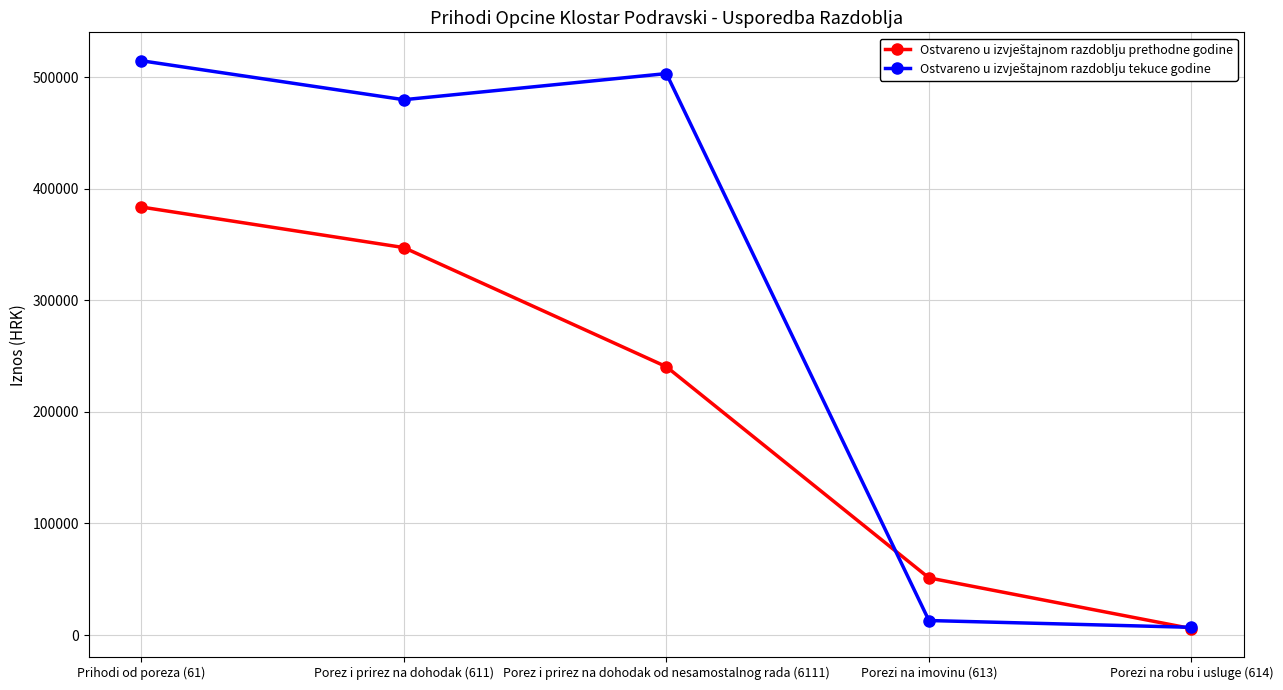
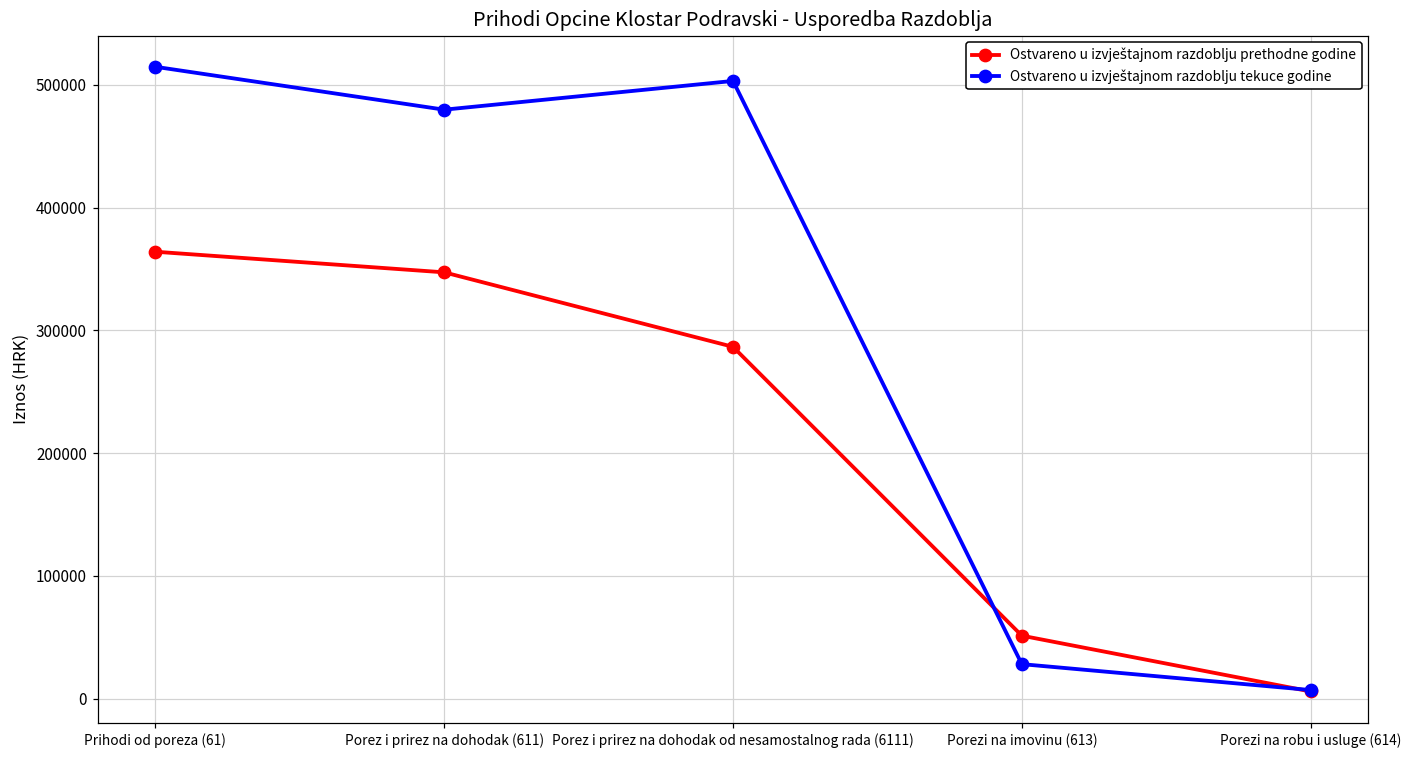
  {
    "Ostvareno u izvještajnom razdoblju prethodne godine": {
-     "Prihodi od poreza (61)": 384000,
+     "Prihodi od poreza (61)": 364000,
      "Porez i prirez na dohodak (611)": 347000,
-     "Porez i prirez na dohodak od nesamostalnog rada (6111)": 240000,
+     "Porez i prirez na dohodak od nesamostalnog rada (6111)": 287000,
      "Porezi na imovinu (613)": 51000
    },
    "Ostvareno u izvještajnom razdoblju tekuce godine": {
      "Prihodi od poreza (61)": 515000,
      "Porez i prirez na dohodak (611)": 480000,
      "Porez i prirez na dohodak od nesamostalnog rada (6111)": 503000,
-     "Porezi na imovinu (613)": 13000
+     "Porezi na imovinu (613)": 28000
    }
  }
